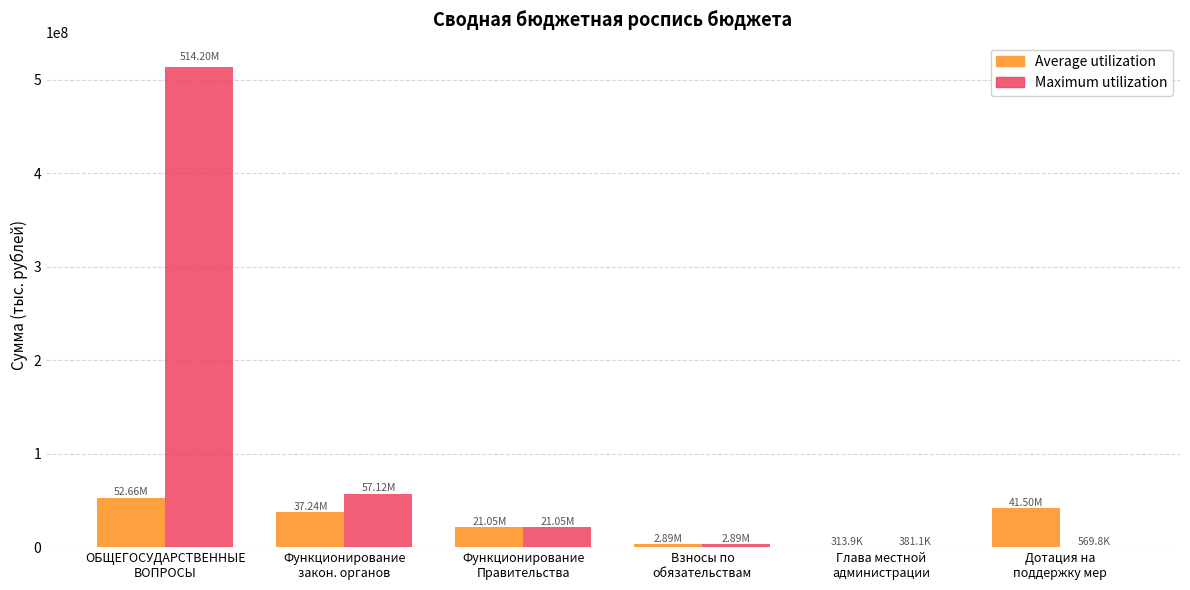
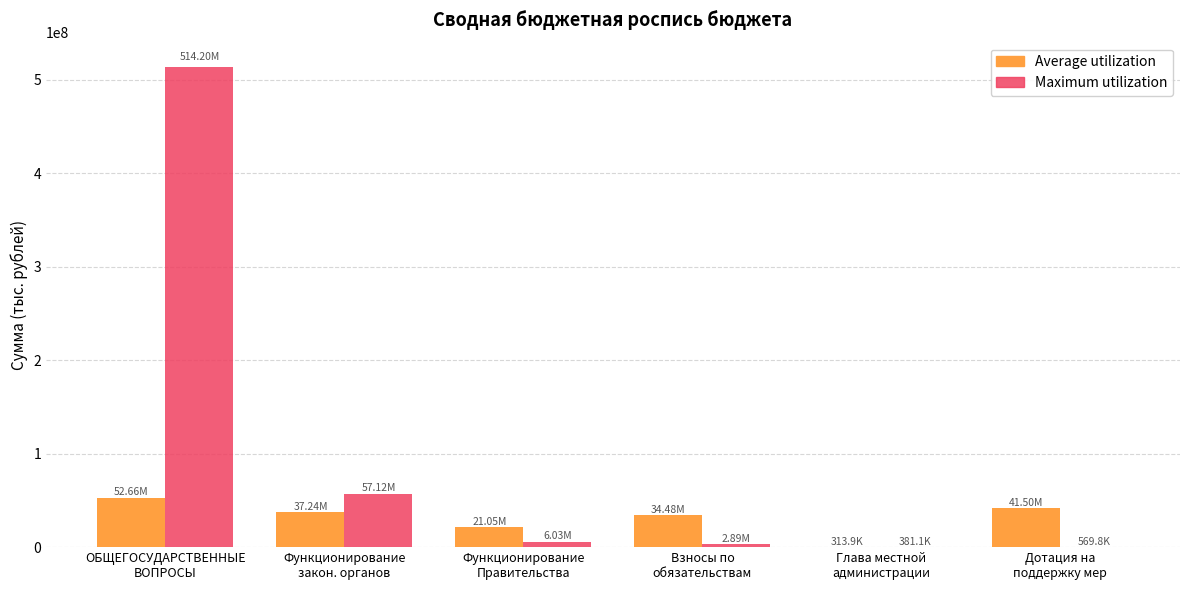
  {
    "Average utilization": {
      "ОБЩЕГОСУДАРСТВЕННЫЕ ВОПРОСЫ": "52.66M",
      "Функционирование закон. органов": "37.24M",
      "Функционирование Правительства": "21.05M",
-     "Взносы по обязательствам": "2.89M",
+     "Взносы по обязательствам": "34.48M",
      "Глава местной администрации": "313.9K",
      "Дотация на поддержку мер": "41.50M"
    },
    "Maximum utilization": {
      "ОБЩЕГОСУДАРСТВЕННЫЕ ВОПРОСЫ": "514.20M",
      "Функционирование закон. органов": "57.12M",
-     "Функционирование Правительства": "21.05M",
+     "Функционирование Правительства": "6.03M",
      "Взносы по обязательствам": "2.89M",
      "Глава местной администрации": "381.1K",
      "Дотация на поддержку мер": "569.8K"
    }
  }
